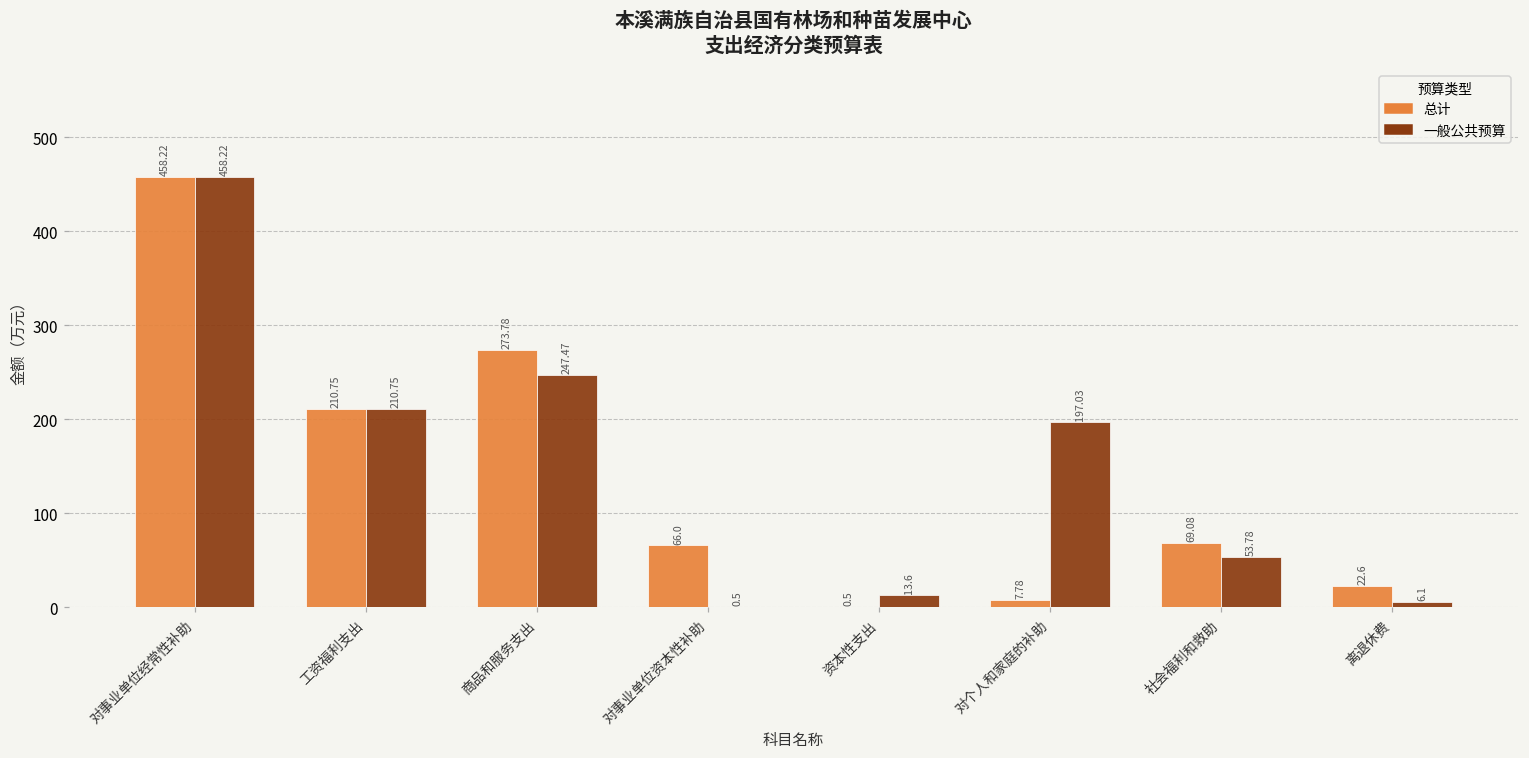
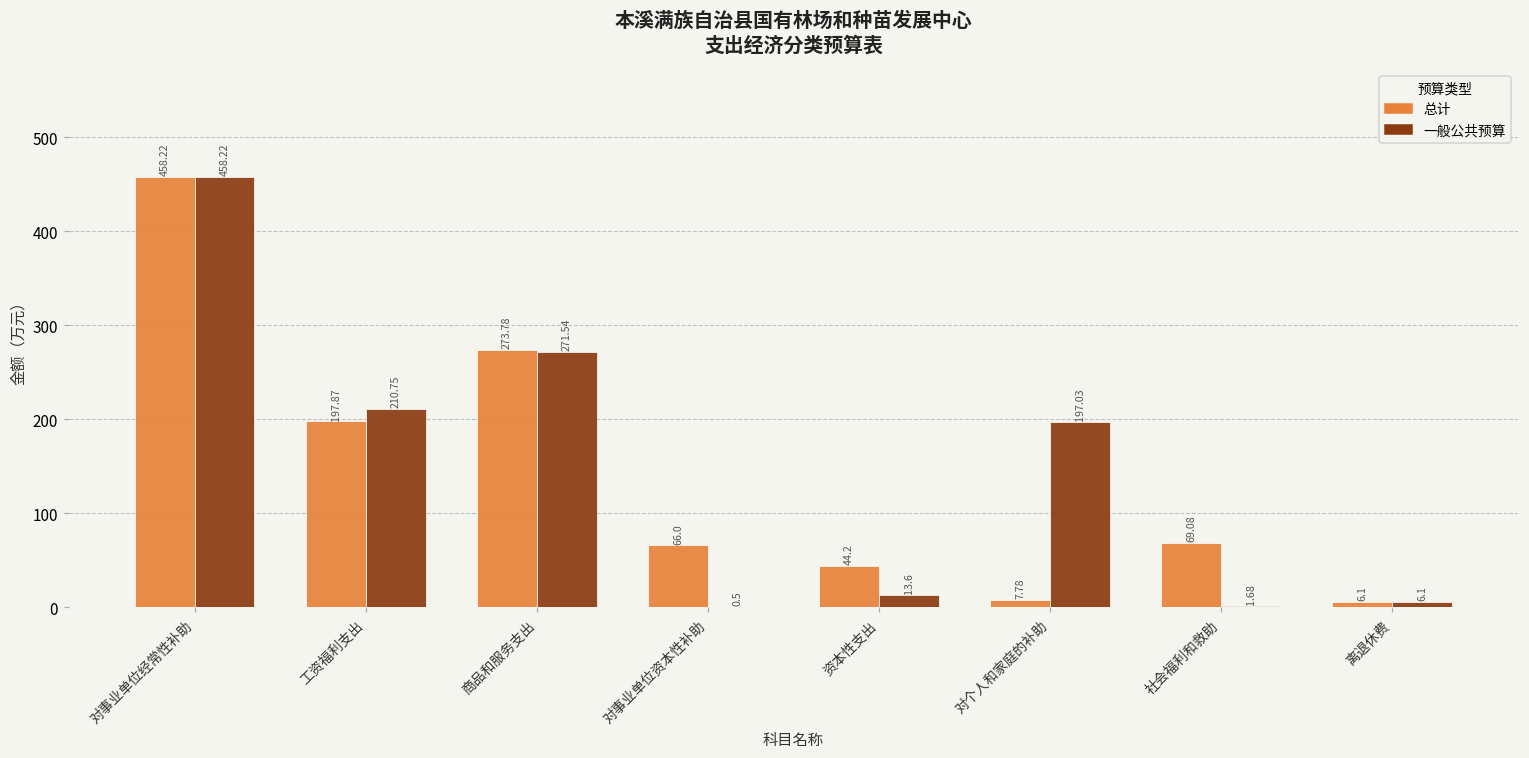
  {
    "总计": {
      "对事业单位经常性补助": 458.22,
-     "工资福利支出": 210.75,
+     "工资福利支出": 197.87,
      "商品和服务支出": 273.78,
      "对事业单位资本性补助": 66.0,
-     "资本性支出": 0.5,
+     "资本性支出": 44.2,
      "对个人和家庭的补助": 7.78,
      "社会福利和救助": 69.08,
-     "离退休费": 22.6
+     "离退休费": 6.1
    },
    "一般公共预算": {
      "对事业单位经常性补助": 458.22,
      "工资福利支出": 210.75,
-     "商品和服务支出": 247.47,
+     "商品和服务支出": 271.54,
      "对事业单位资本性补助": 0.5,
      "资本性支出": 13.6,
      "对个人和家庭的补助": 197.03,
-     "社会福利和救助": 53.78,
+     "社会福利和救助": 1.68,
      "离退休费": 6.1
    }
  }
